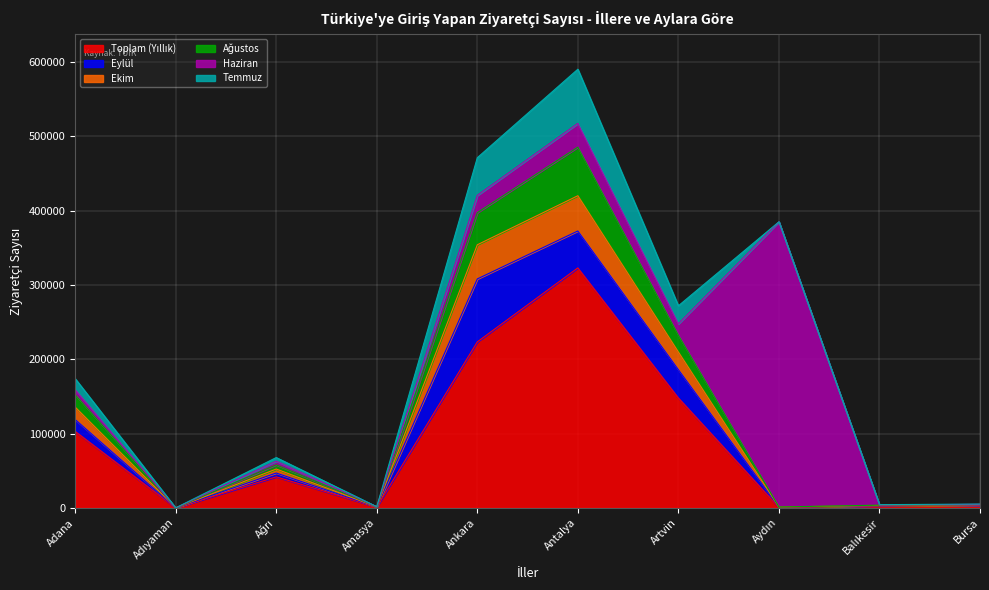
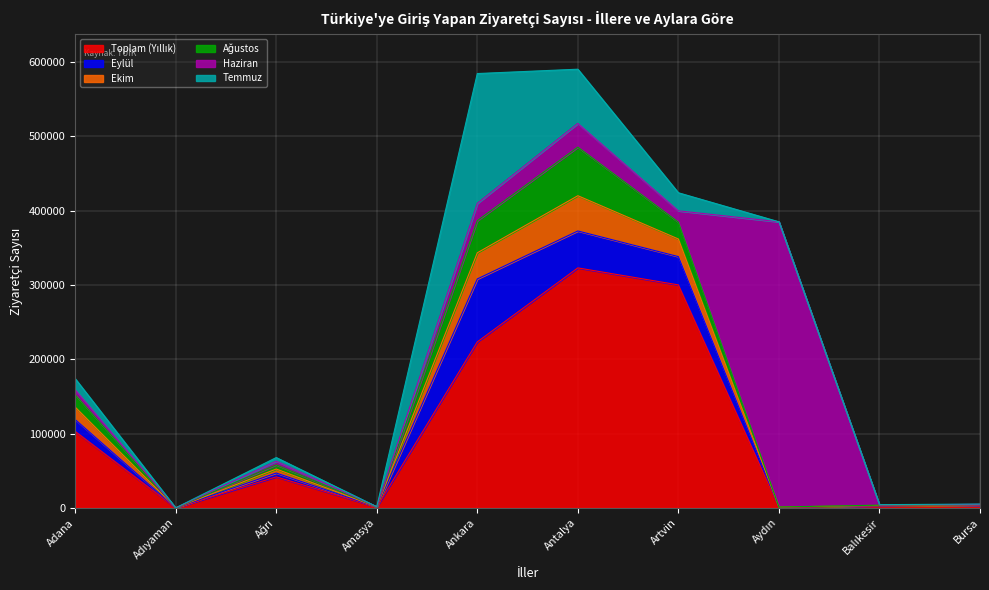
  {
    "Toplam (Yıllık)": {
      "Adana": 100000,
      "Ağrı": 40000,
      "Ankara": 220000,
      "Antalya": 320000,
-     "Artvin": 150000
+     "Artvin": 300000
    },
    "Eylül": {
      "Adana": 20000,
      "Ağrı": 10000,
      "Ankara": 80000,
      "Antalya": 50000,
      "Artvin": 40000
    },
    "Ekim": {
      "Adana": 20000,
      "Ağrı": 10000,
-     "Ankara": 50000,
+     "Ankara": 40000,
      "Antalya": 50000,
      "Artvin": 20000
    },
    "Ağustos": {
      "Adana": 20000,
      "Ağrı": 10000,
      "Ankara": 40000,
      "Antalya": 70000,
      "Artvin": 20000
    },
    "Haziran": {
      "Adana": 10000,
      "Ağrı": 0,
      "Ankara": 20000,
      "Antalya": 30000,
      "Artvin": 20000
    },
    "Temmuz": {
      "Adana": 10000,
      "Ağrı": 0,
-     "Ankara": 50000,
+     "Ankara": 170000,
      "Antalya": 70000,
      "Artvin": 20000
    }
  }
